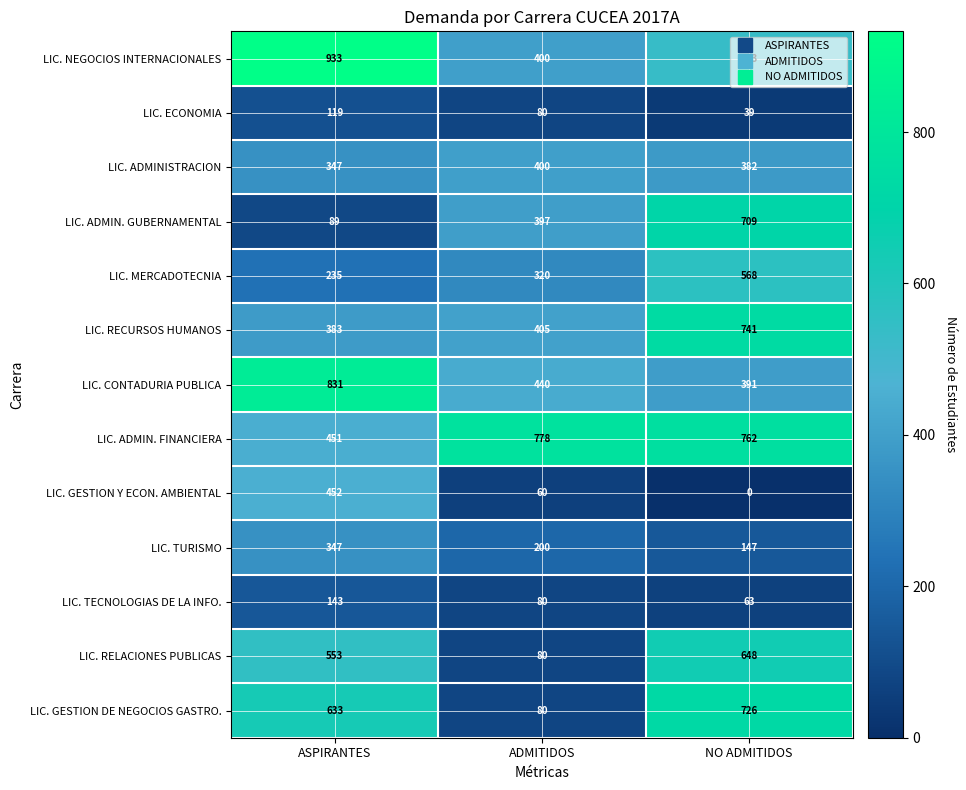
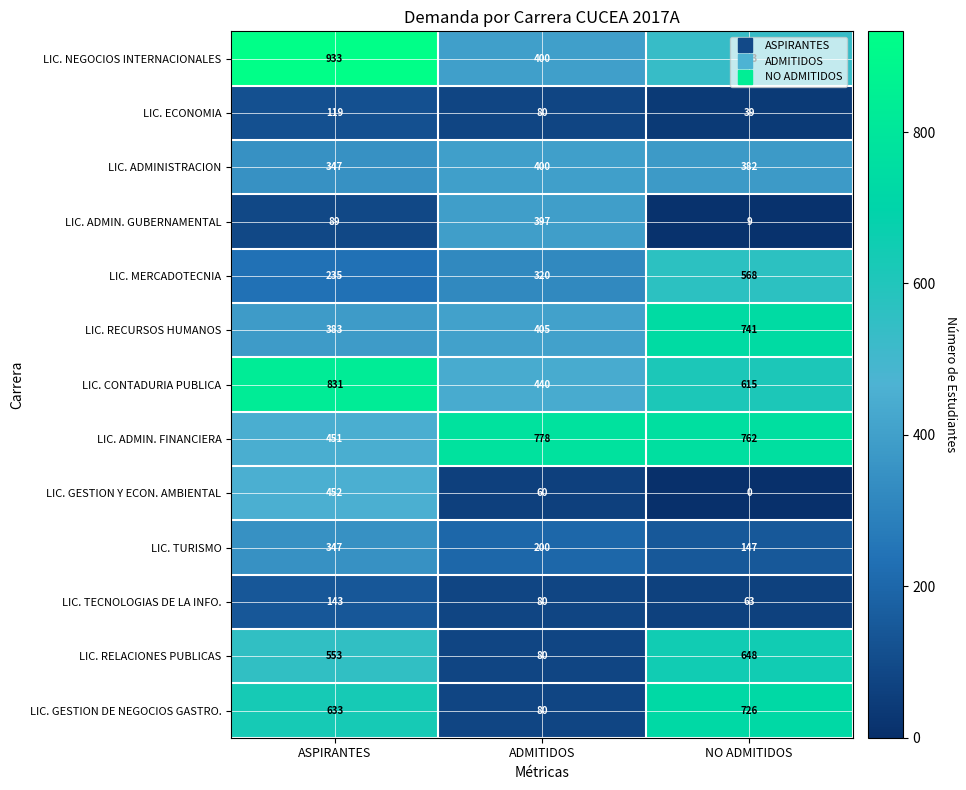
  {
    "LIC. NEGOCIOS INTERNACIONALES": {
      "ASPIRANTES": 933,
      "ADMITIDOS": 400
    },
    "LIC. ECONOMIA": {
      "ASPIRANTES": 119,
      "ADMITIDOS": 80,
      "NO ADMITIDOS": 39
    },
    "LIC. ADMINISTRACION": {
      "ASPIRANTES": 347,
      "ADMITIDOS": 400,
      "NO ADMITIDOS": 382
    },
    "LIC. ADMIN. GUBERNAMENTAL": {
      "ASPIRANTES": 89,
      "ADMITIDOS": 397,
-     "NO ADMITIDOS": 709
+     "NO ADMITIDOS": 9
    },
    "LIC. MERCADOTECNIA": {
      "ASPIRANTES": 235,
      "ADMITIDOS": 320,
      "NO ADMITIDOS": 568
    },
    "LIC. RECURSOS HUMANOS": {
      "ASPIRANTES": 383,
      "ADMITIDOS": 405,
      "NO ADMITIDOS": 741
    },
    "LIC. CONTADURIA PUBLICA": {
      "ASPIRANTES": 831,
      "ADMITIDOS": 440,
-     "NO ADMITIDOS": 391
+     "NO ADMITIDOS": 615
    },
    "LIC. ADMIN. FINANCIERA": {
      "ASPIRANTES": 451,
      "ADMITIDOS": 778,
      "NO ADMITIDOS": 762
    },
    "LIC. GESTION Y ECON. AMBIENTAL": {
      "ASPIRANTES": 452,
      "ADMITIDOS": 60,
      "NO ADMITIDOS": 0
    },
    "LIC. TURISMO": {
      "ASPIRANTES": 347,
      "ADMITIDOS": 200,
      "NO ADMITIDOS": 147
    },
    "LIC. TECNOLOGIAS DE LA INFO.": {
      "ASPIRANTES": 143,
      "ADMITIDOS": 80,
      "NO ADMITIDOS": 63
    },
    "LIC. RELACIONES PUBLICAS": {
      "ASPIRANTES": 553,
      "ADMITIDOS": 80,
      "NO ADMITIDOS": 648
    },
    "LIC. GESTION DE NEGOCIOS GASTRO.": {
      "ASPIRANTES": 633,
      "ADMITIDOS": 80,
      "NO ADMITIDOS": 726
    }
  }
